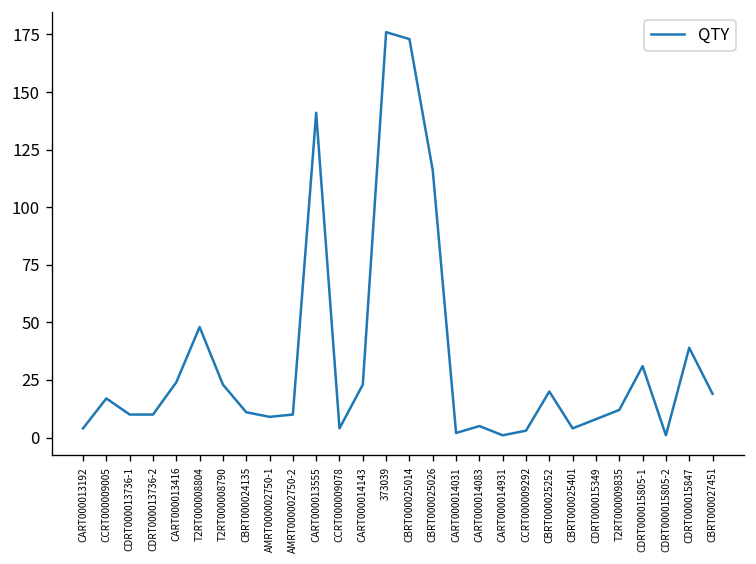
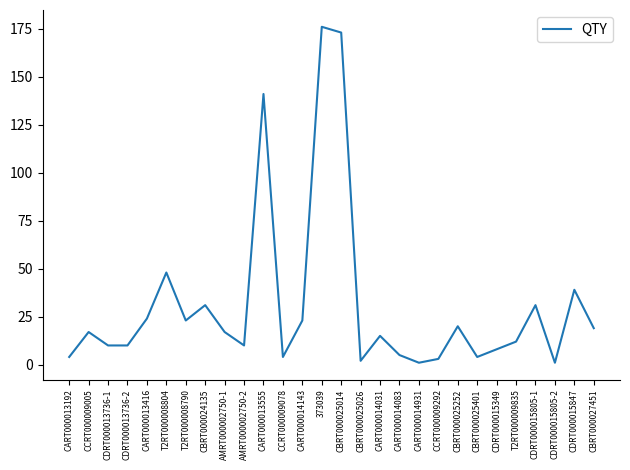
  {
    "CART000013192": 4,
    "CCRT000009005": 17,
    "CDRT000013736-1": 10,
    "CDRT000013736-2": 10,
    "CART000013416": 24,
    "T2RT000008804": 48,
    "T2RT000008790": 23,
-   "CBRT000024135": 11,
-   "AMRT000002750-1": 9,
+   "CBRT000024135": 31,
+   "AMRT000002750-1": 17,
    "AMRT000002750-2": 10,
    "CART000013555": 141,
    "CCRT000009078": 4,
    "CART000014143": 23,
    "373039": 176,
    "CBRT000025014": 173,
-   "CBRT000025026": 116,
-   "CART000014031": 2,
+   "CBRT000025026": 2,
+   "CART000014031": 15,
    "CART000014083": 5,
    "CART000014931": 1,
    "CCRT000009292": 3,
    "CBRT000025252": 20,
    "CBRT000025401": 4,
    "CDRT000015349": 8,
    "T2RT000009835": 12,
    "CDRT000015805-1": 31,
    "CDRT000015805-2": 1,
    "CDRT000015847": 39,
    "CBRT000027451": 19
  }
